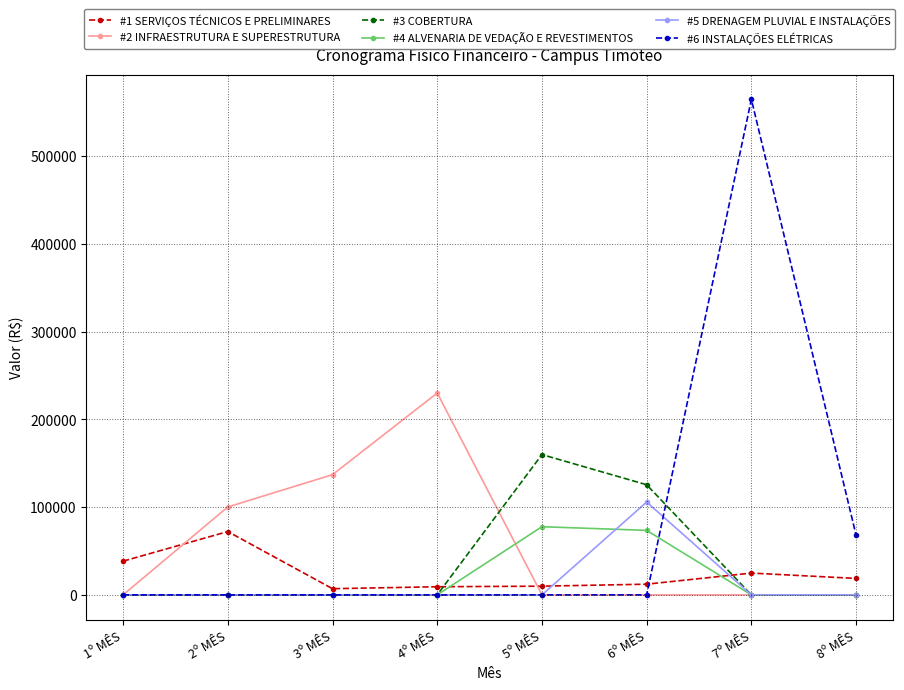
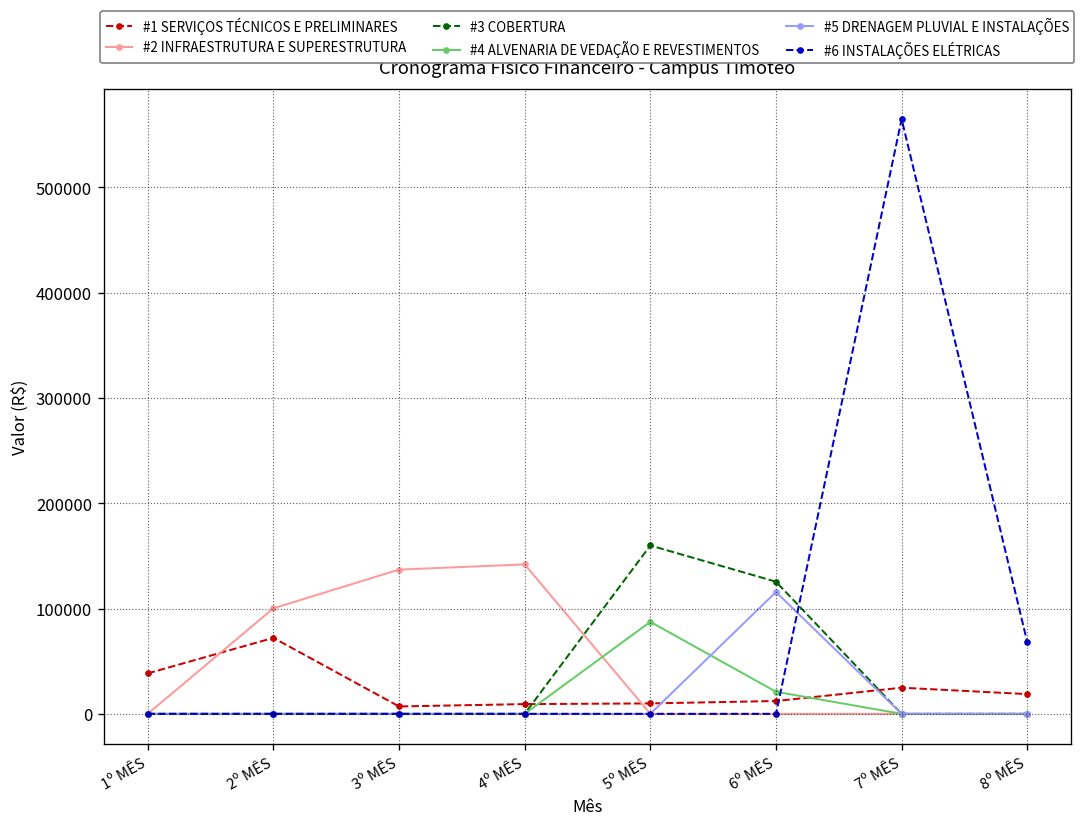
  {
    "#1 SERVIÇOS TÉCNICOS E PRELIMINARES": {
      "1º MÊS": 40000,
      "2º MÊS": 70000,
      "3º MÊS": 10000,
      "4º MÊS": 10000,
      "5º MÊS": 10000,
      "6º MÊS": 10000,
      "7º MÊS": 20000,
      "8º MÊS": 20000
    },
    "#2 INFRAESTRUTURA E SUPERESTRUTURA": {
      "2º MÊS": 100000,
      "3º MÊS": 140000,
-     "4º MÊS": 230000
+     "4º MÊS": 140000
    },
    "#3 COBERTURA": {
      "5º MÊS": 160000,
      "6º MÊS": 130000
    },
    "#4 ALVENARIA DE VEDAÇÃO E REVESTIMENTOS": {
-     "5º MÊS": 80000,
-     "6º MÊS": 70000
+     "5º MÊS": 90000,
+     "6º MÊS": 20000
    },
    "#5 DRENAGEM PLUVIAL E INSTALAÇÕES": {
-     "6º MÊS": 110000
+     "6º MÊS": 120000
    },
    "#6 INSTALAÇÕES ELÉTRICAS": {
      "7º MÊS": 560000,
      "8º MÊS": 70000
    }
  }
